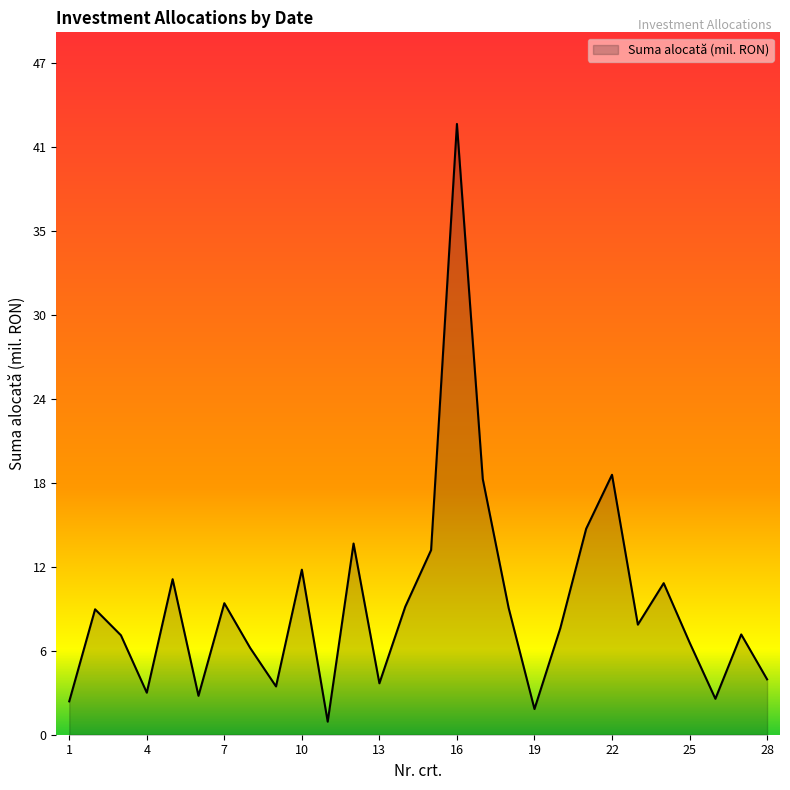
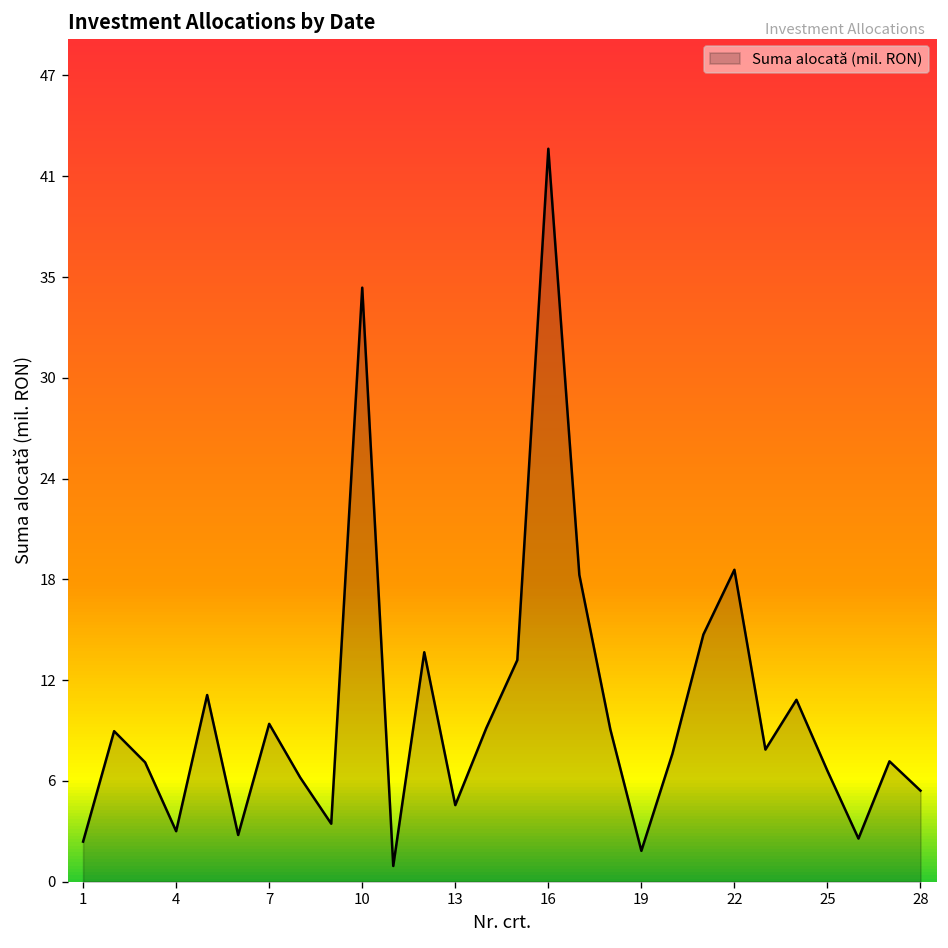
  {
    "1": 2.4,
    "4": 3.0,
    "7": 9.3,
-   "10": 11.6,
-   "13": 3.6,
+   "10": 34.9,
+   "13": 4.5,
    "16": 43.0,
    "19": 1.8,
    "22": 18.3,
    "25": 6.5,
-   "28": 3.9
+   "28": 5.3
  }
